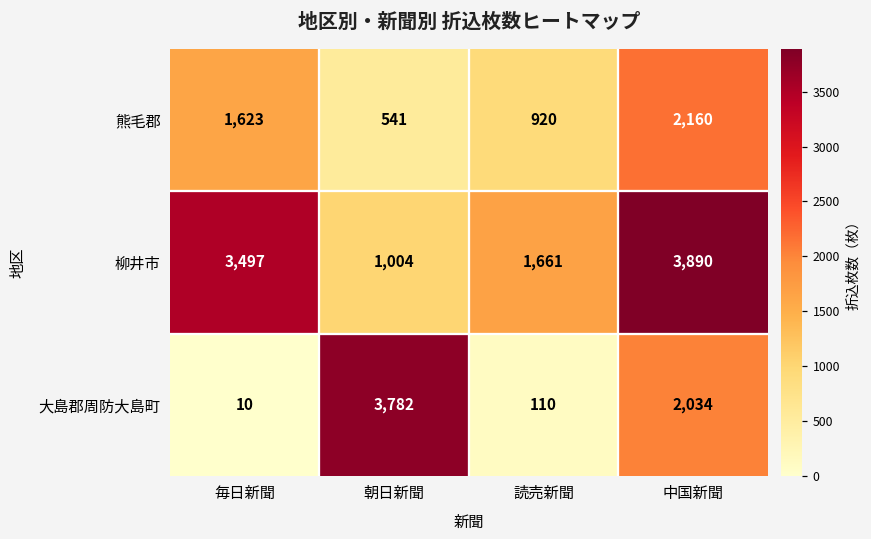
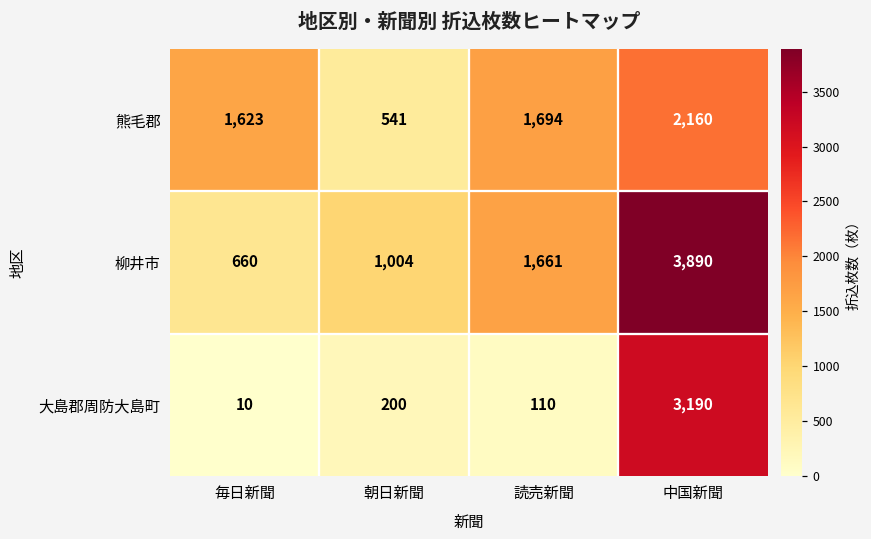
  {
    "熊毛郡": {
      "毎日新聞": "1,623",
      "朝日新聞": "541",
-     "読売新聞": "920",
+     "読売新聞": "1,694",
      "中国新聞": "2,160"
    },
    "柳井市": {
-     "毎日新聞": "3,497",
+     "毎日新聞": "660",
      "朝日新聞": "1,004",
      "読売新聞": "1,661",
      "中国新聞": "3,890"
    },
    "大島郡周防大島町": {
      "毎日新聞": "10",
-     "朝日新聞": "3,782",
+     "朝日新聞": "200",
      "読売新聞": "110",
-     "中国新聞": "2,034"
+     "中国新聞": "3,190"
    }
  }
